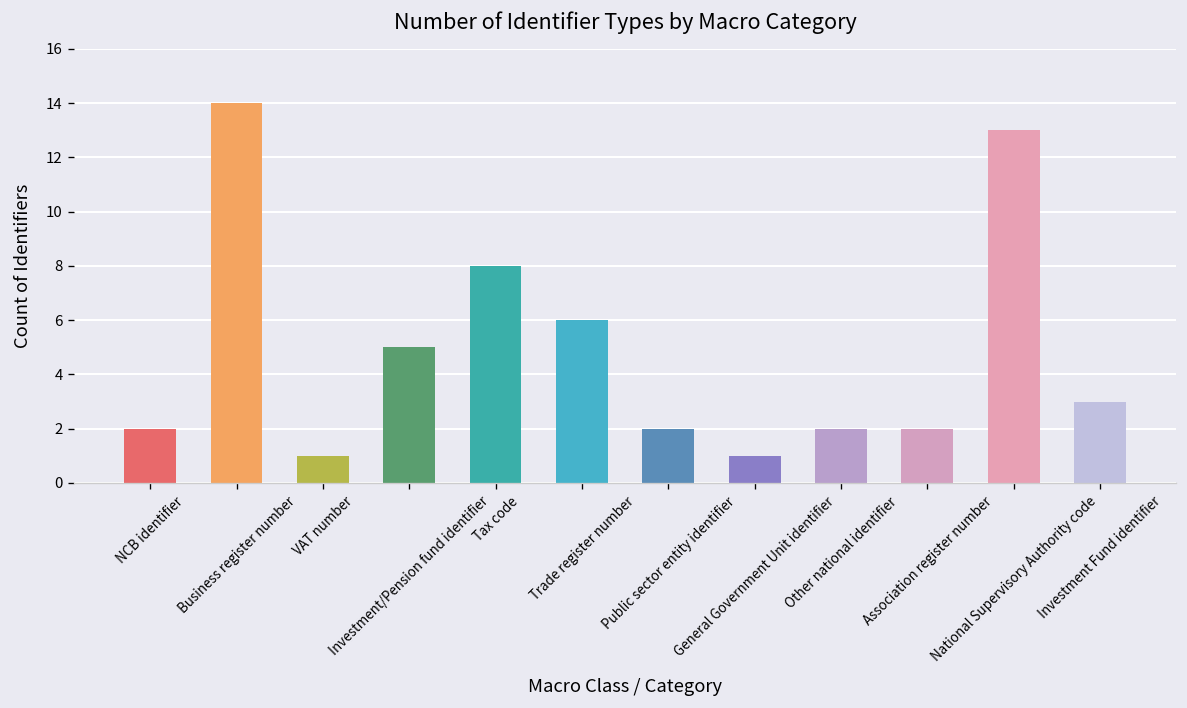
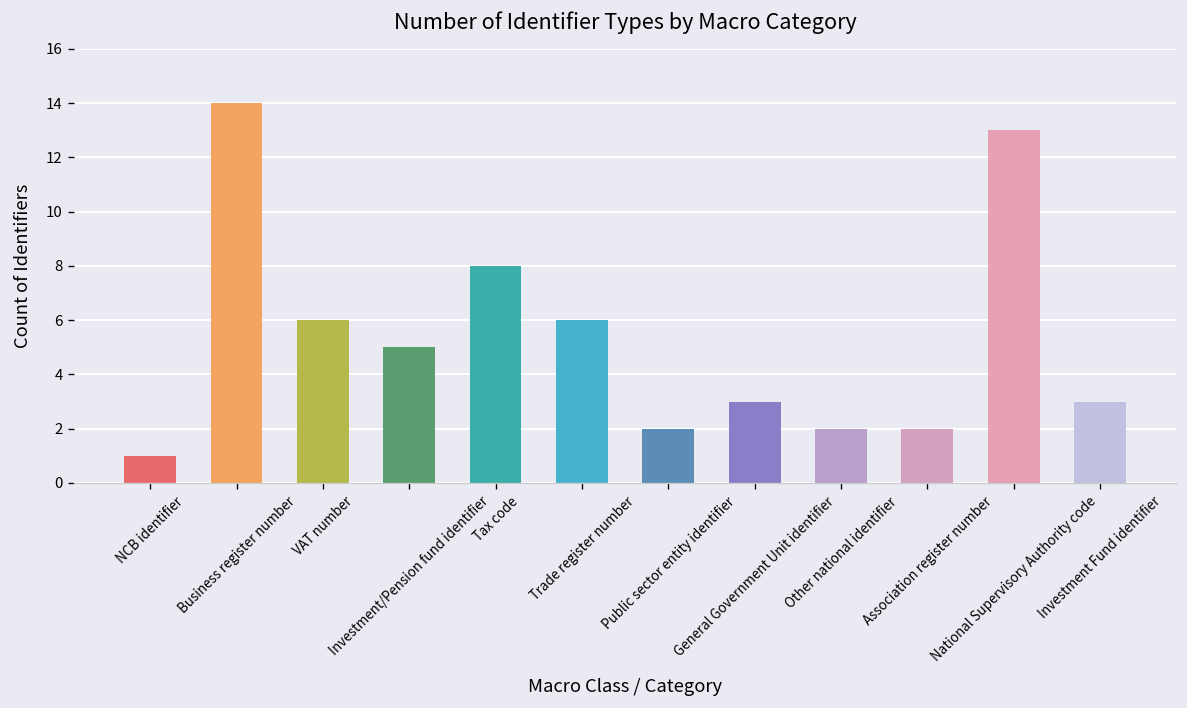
  {
-   "NCB identifier": 2,
+   "NCB identifier": 1,
    "Business register number": 14,
-   "VAT number": 1,
+   "VAT number": 6,
    "Investment/Pension fund identifier": 5,
    "Tax code": 8,
    "Trade register number": 6,
    "Public sector entity identifier": 2,
-   "General Government Unit identifier": 1,
+   "General Government Unit identifier": 3,
    "Other national identifier": 2,
    "Association register number": 2,
    "National Supervisory Authority code": 13,
    "Investment Fund identifier": 3
  }
